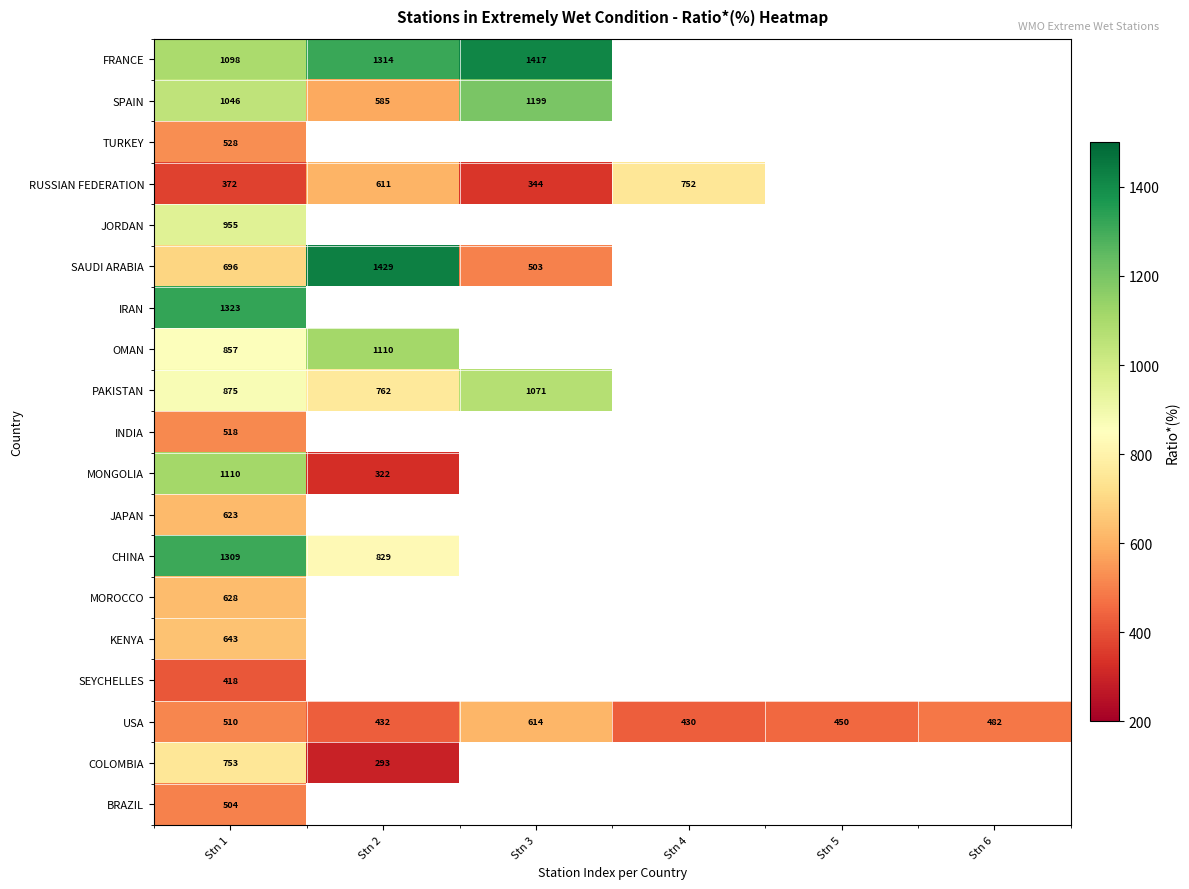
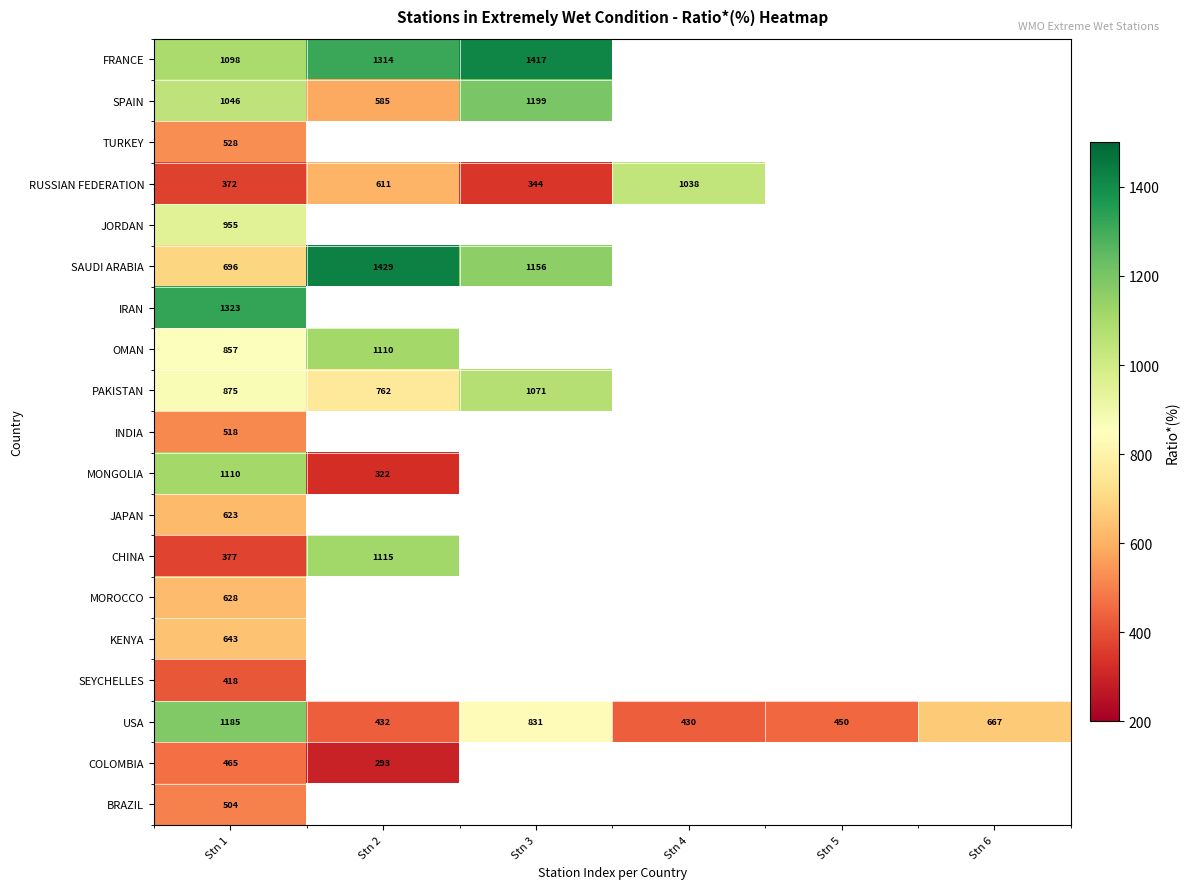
  {
    "FRANCE": {
      "Stn 1": 1098,
      "Stn 2": 1314,
      "Stn 3": 1417
    },
    "SPAIN": {
      "Stn 1": 1046,
      "Stn 2": 585,
      "Stn 3": 1199
    },
    "TURKEY": {
      "Stn 1": 528
    },
    "RUSSIAN FEDERATION": {
      "Stn 1": 372,
      "Stn 2": 611,
      "Stn 3": 344,
-     "Stn 4": 752
+     "Stn 4": 1038
    },
    "JORDAN": {
      "Stn 1": 955
    },
    "SAUDI ARABIA": {
      "Stn 1": 696,
      "Stn 2": 1429,
-     "Stn 3": 503
+     "Stn 3": 1156
    },
    "IRAN": {
      "Stn 1": 1323
    },
    "OMAN": {
      "Stn 1": 857,
      "Stn 2": 1110
    },
    "PAKISTAN": {
      "Stn 1": 875,
      "Stn 2": 762,
      "Stn 3": 1071
    },
    "INDIA": {
      "Stn 1": 518
    },
    "MONGOLIA": {
      "Stn 1": 1110,
      "Stn 2": 322
    },
    "JAPAN": {
      "Stn 1": 623
    },
    "CHINA": {
-     "Stn 1": 1309,
-     "Stn 2": 829
+     "Stn 1": 377,
+     "Stn 2": 1115
    },
    "MOROCCO": {
      "Stn 1": 628
    },
    "KENYA": {
      "Stn 1": 643
    },
    "SEYCHELLES": {
      "Stn 1": 418
    },
    "USA": {
-     "Stn 1": 510,
+     "Stn 1": 1185,
      "Stn 2": 432,
-     "Stn 3": 614,
+     "Stn 3": 831,
      "Stn 4": 430,
      "Stn 5": 450,
-     "Stn 6": 482
+     "Stn 6": 667
    },
    "COLOMBIA": {
-     "Stn 1": 753,
+     "Stn 1": 465,
      "Stn 2": 293
    },
    "BRAZIL": {
      "Stn 1": 504
    }
  }
